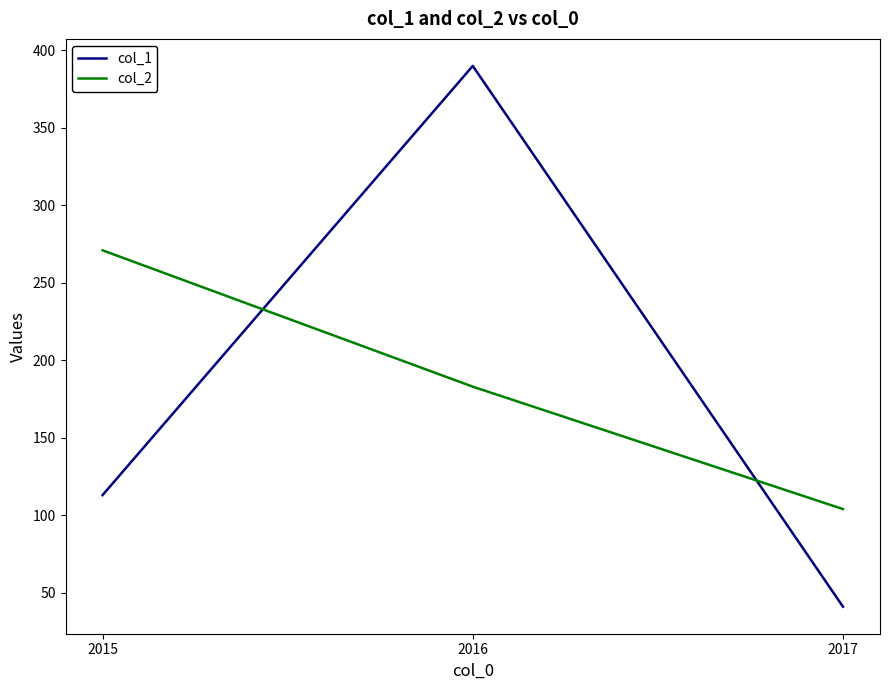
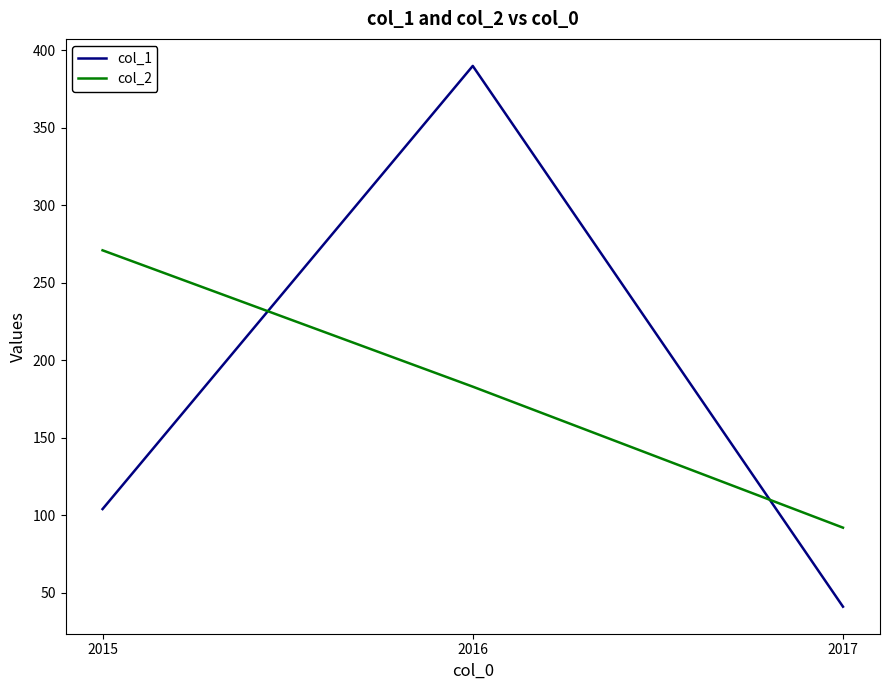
  {
    "col_1": {
-     "2015": 113,
+     "2015": 104,
      "2016": 390,
      "2017": 41
    },
    "col_2": {
      "2015": 271,
      "2016": 183,
-     "2017": 104
+     "2017": 92
    }
  }
